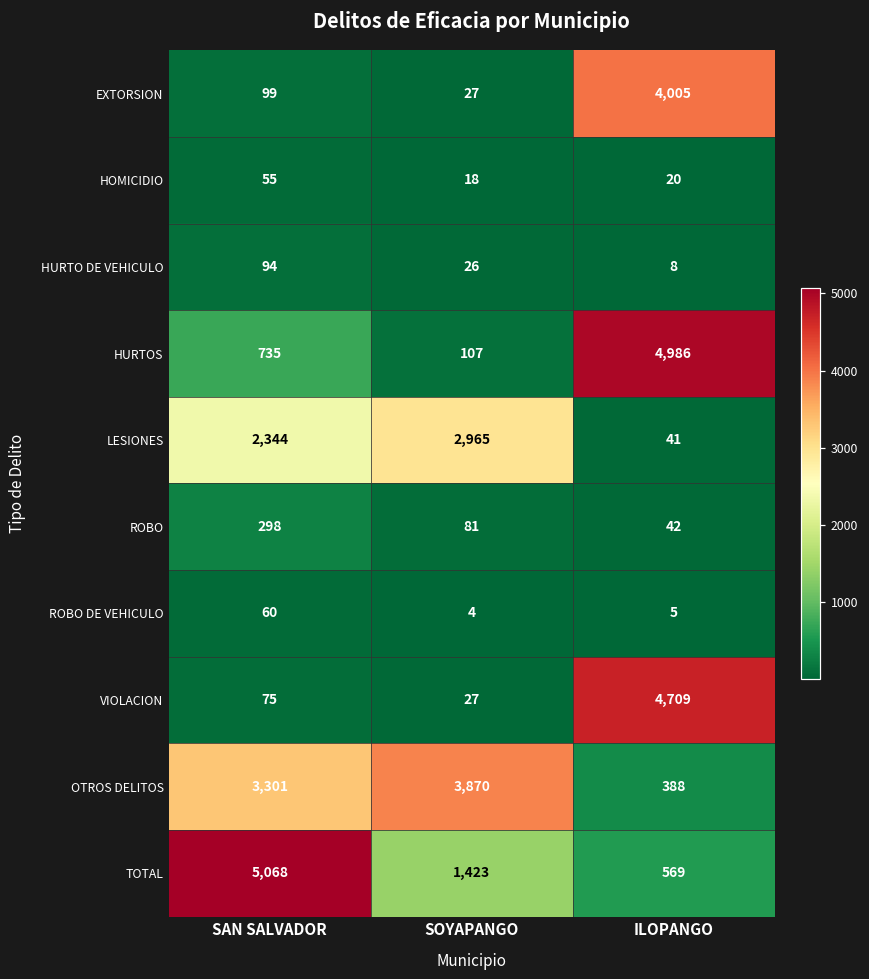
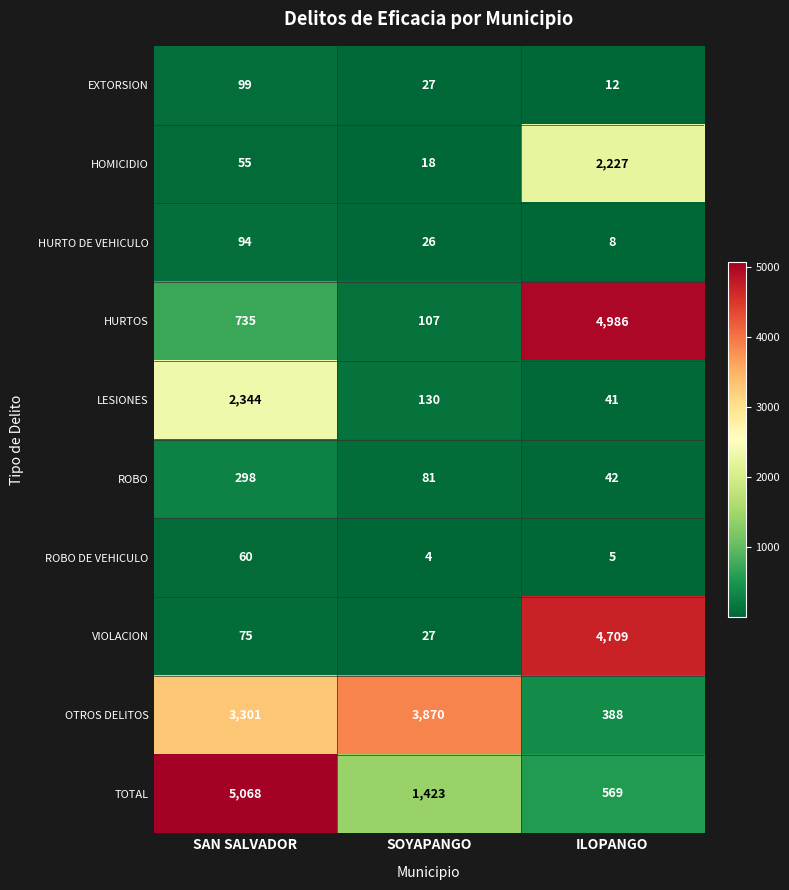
  {
    "EXTORSION": {
      "SAN SALVADOR": "99",
      "SOYAPANGO": "27",
-     "ILOPANGO": "4,005"
+     "ILOPANGO": "12"
    },
    "HOMICIDIO": {
      "SAN SALVADOR": "55",
      "SOYAPANGO": "18",
-     "ILOPANGO": "20"
+     "ILOPANGO": "2,227"
    },
    "HURTO DE VEHICULO": {
      "SAN SALVADOR": "94",
      "SOYAPANGO": "26",
      "ILOPANGO": "8"
    },
    "HURTOS": {
      "SAN SALVADOR": "735",
      "SOYAPANGO": "107",
      "ILOPANGO": "4,986"
    },
    "LESIONES": {
      "SAN SALVADOR": "2,344",
-     "SOYAPANGO": "2,965",
+     "SOYAPANGO": "130",
      "ILOPANGO": "41"
    },
    "ROBO": {
      "SAN SALVADOR": "298",
      "SOYAPANGO": "81",
      "ILOPANGO": "42"
    },
    "ROBO DE VEHICULO": {
      "SAN SALVADOR": "60",
      "SOYAPANGO": "4",
      "ILOPANGO": "5"
    },
    "VIOLACION": {
      "SAN SALVADOR": "75",
      "SOYAPANGO": "27",
      "ILOPANGO": "4,709"
    },
    "OTROS DELITOS": {
      "SAN SALVADOR": "3,301",
      "SOYAPANGO": "3,870",
      "ILOPANGO": "388"
    },
    "TOTAL": {
      "SAN SALVADOR": "5,068",
      "SOYAPANGO": "1,423",
      "ILOPANGO": "569"
    }
  }
